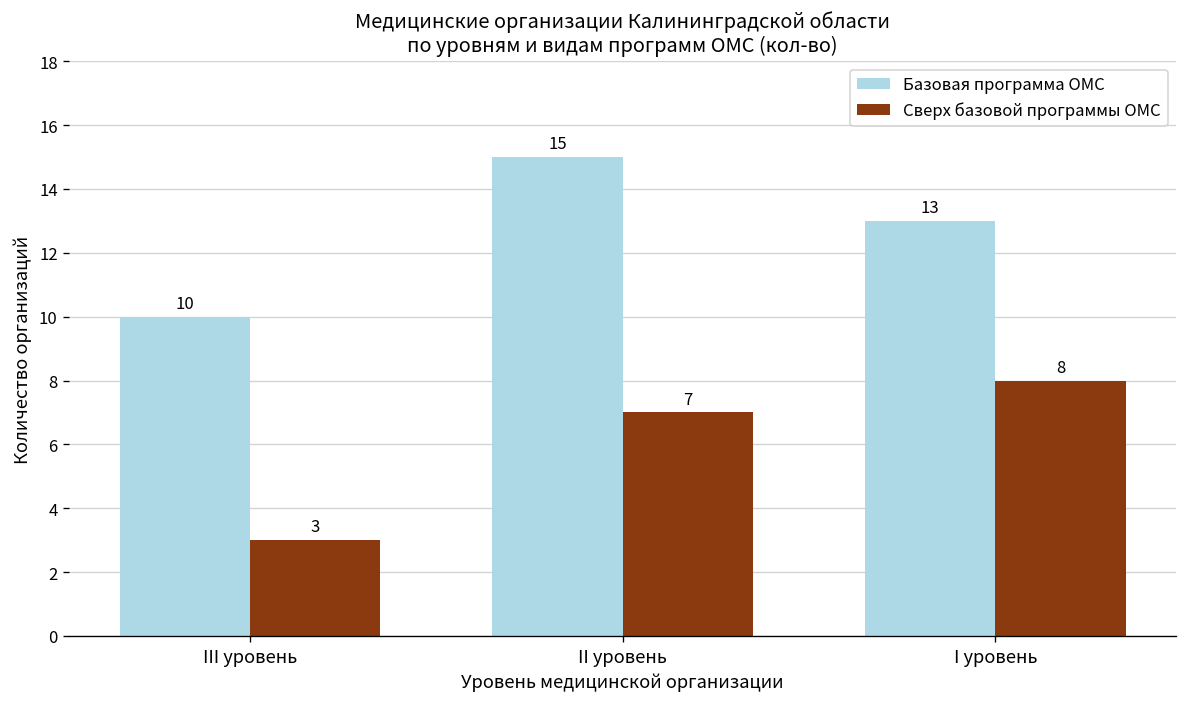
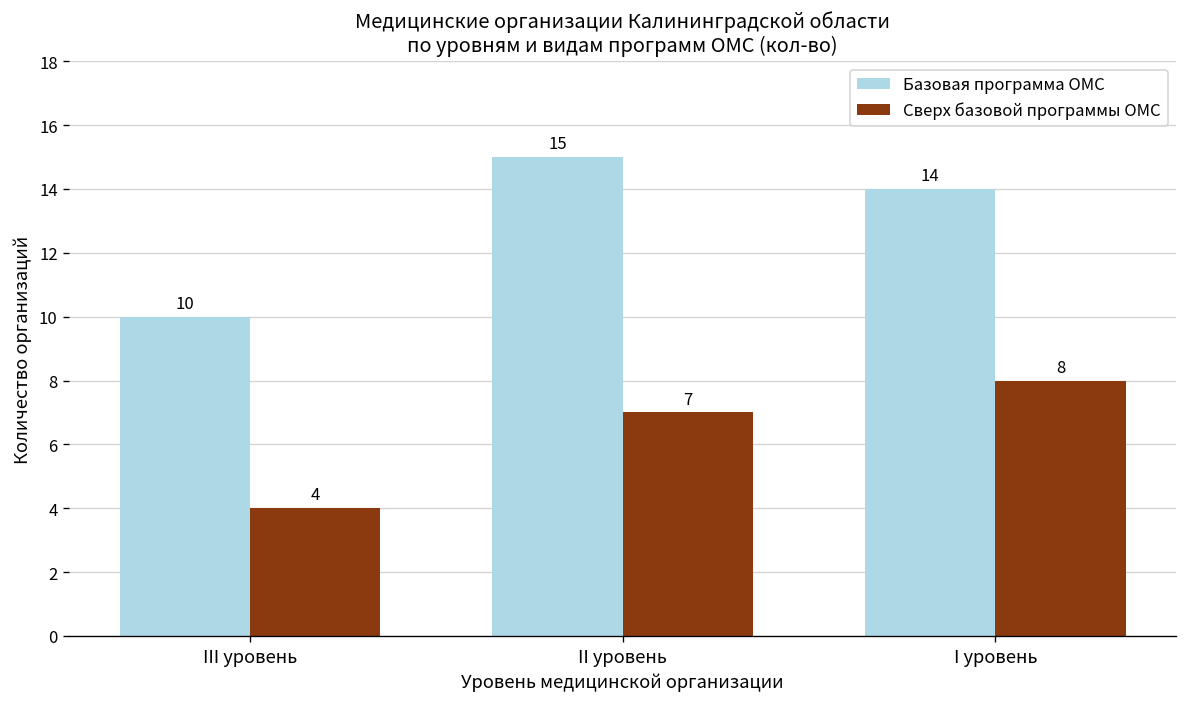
  {
    "Базовая программа ОМС": {
      "III уровень": 10,
      "II уровень": 15,
-     "I уровень": 13
+     "I уровень": 14
    },
    "Сверх базовой программы ОМС": {
-     "III уровень": 3,
+     "III уровень": 4,
      "II уровень": 7,
      "I уровень": 8
    }
  }
